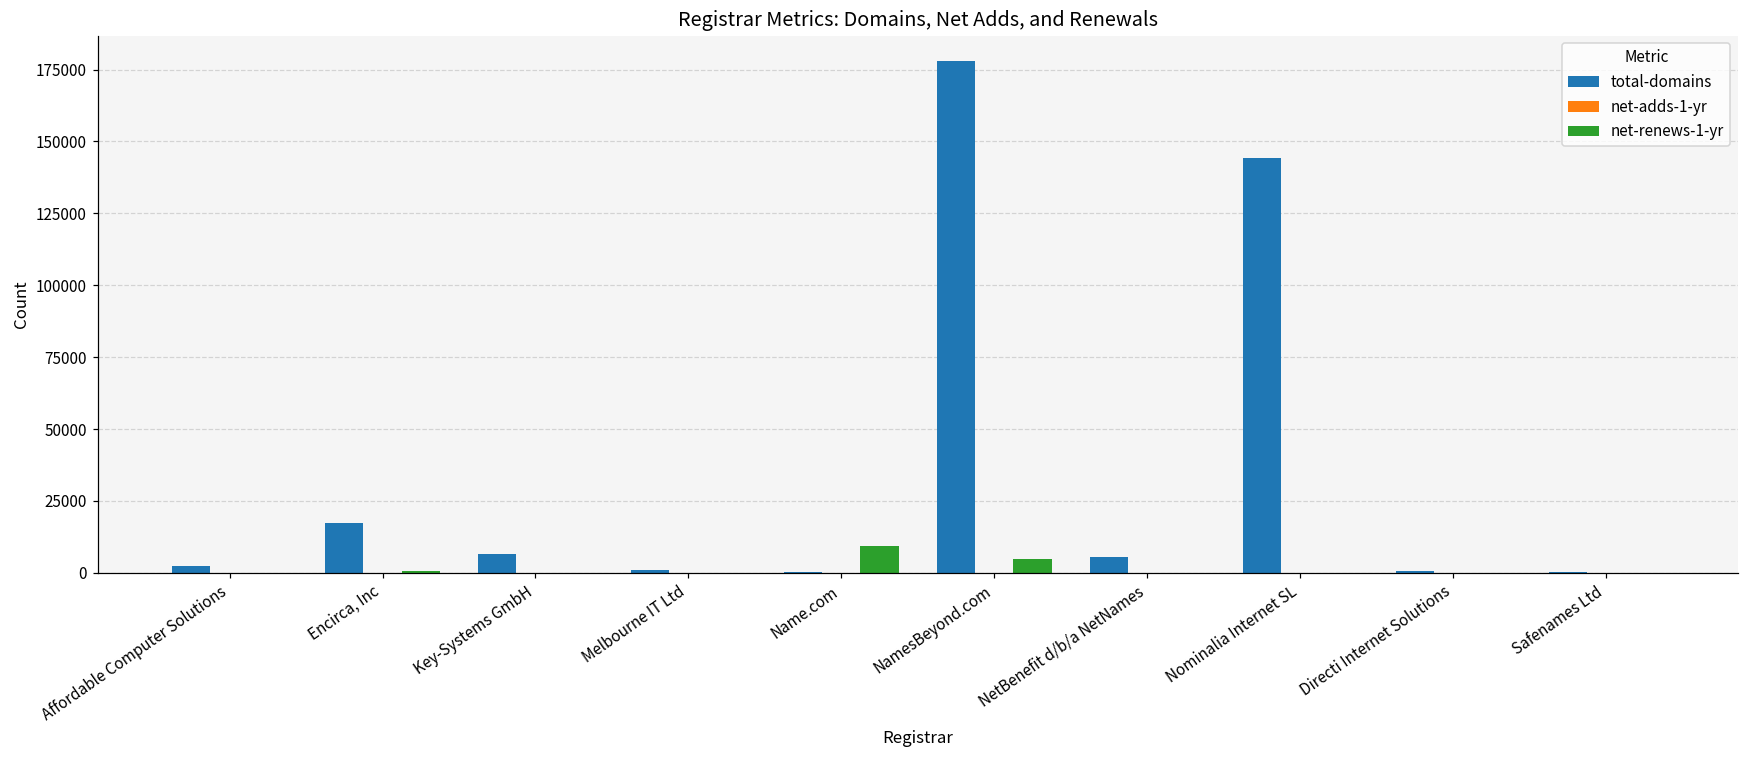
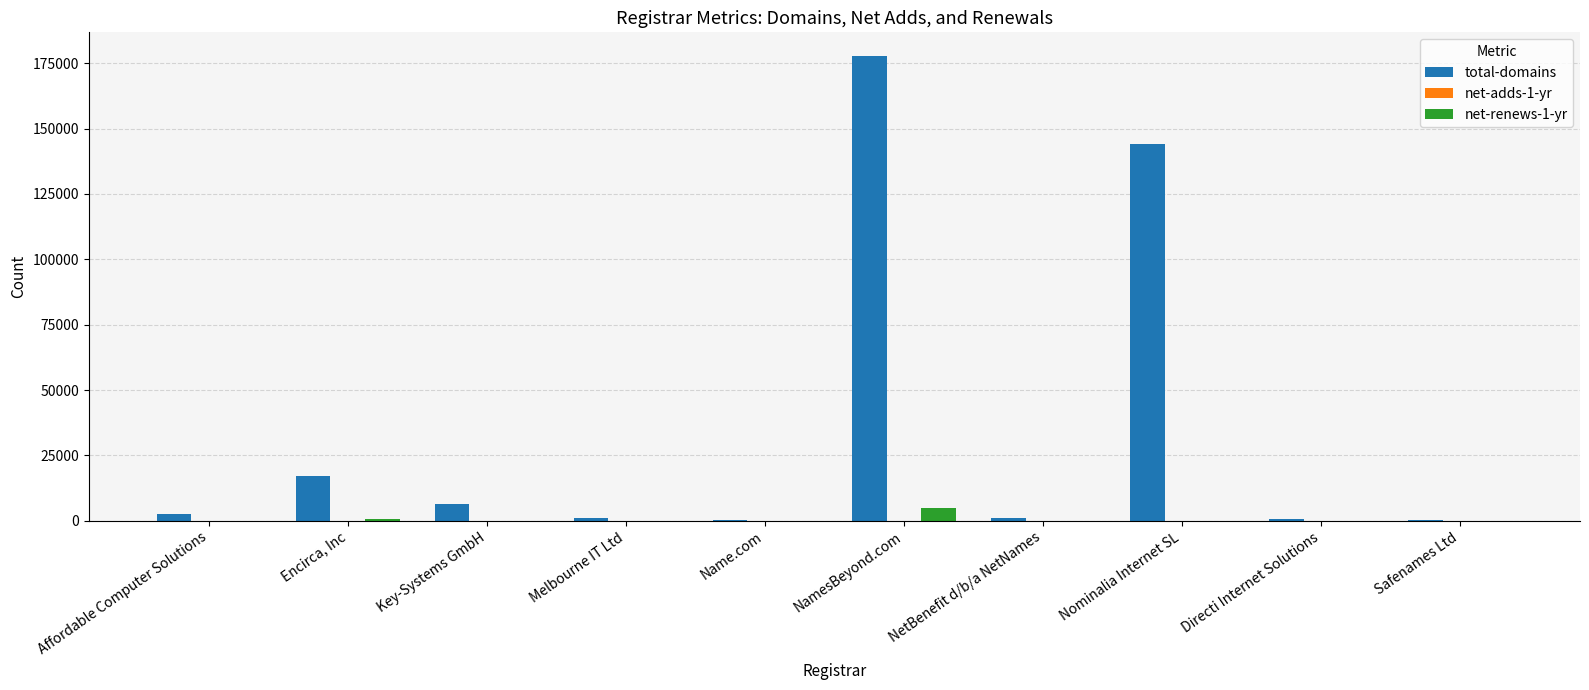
  {
    "total-domains": {
      "Affordable Computer Solutions": 2000,
      "Encirca, Inc": 17000,
      "Key-Systems GmbH": 6000,
      "Melbourne IT Ltd": 1000,
      "NamesBeyond.com": 178000,
-     "NetBenefit d/b/a NetNames": 5000,
+     "NetBenefit d/b/a NetNames": 1000,
      "Nominalia Internet SL": 144000
    },
    "net-adds-1-yr": {
      "NetBenefit d/b/a NetNames": 0,
      "Nominalia Internet SL": 0,
      "Safenames Ltd": 0
    },
    "net-renews-1-yr": {
-     "Name.com": 9000,
+     "Name.com": 0,
      "NamesBeyond.com": 5000,
      "Safenames Ltd": 0
    }
  }
